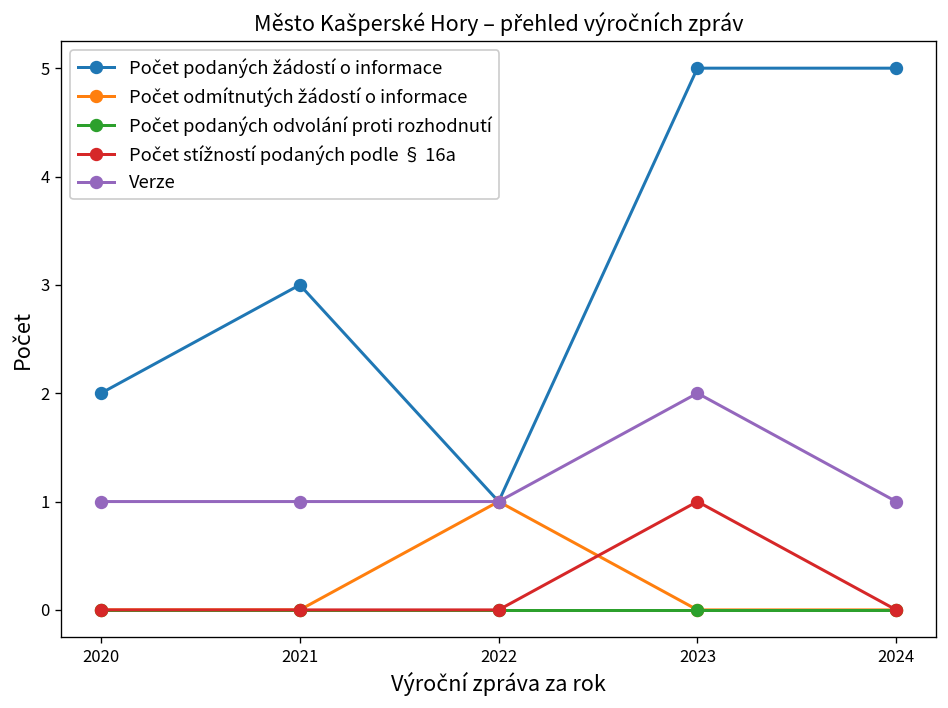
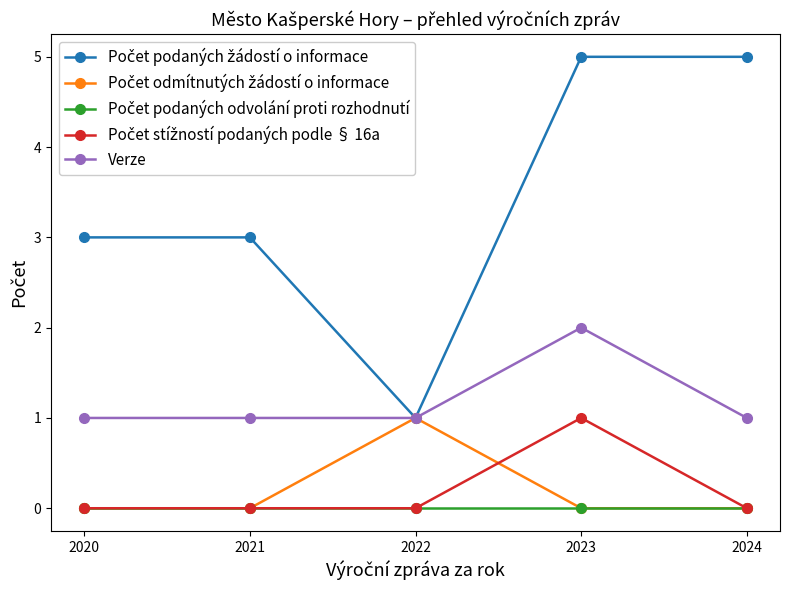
  {
    "Počet podaných žádostí o informace": {
-     "2020": 2,
+     "2020": 3,
      "2021": 3,
      "2023": 5,
      "2024": 5
    },
    "Počet stížností podaných podle § 16a": {
      "2023": 1
    },
    "Verze": {
      "2020": 1,
      "2021": 1,
      "2023": 2,
      "2024": 1
    }
  }
